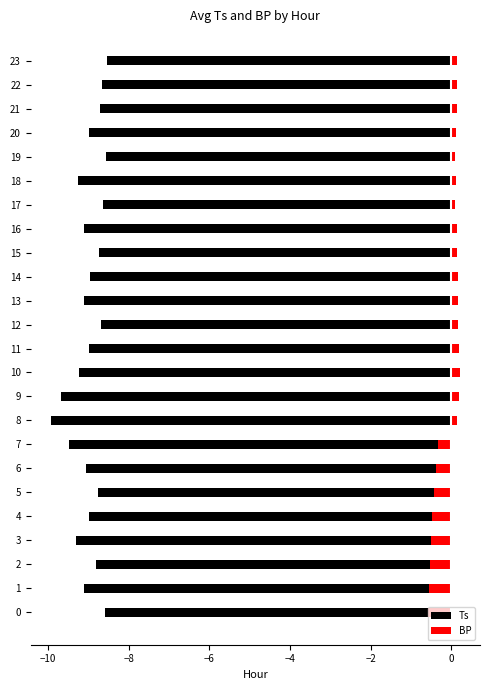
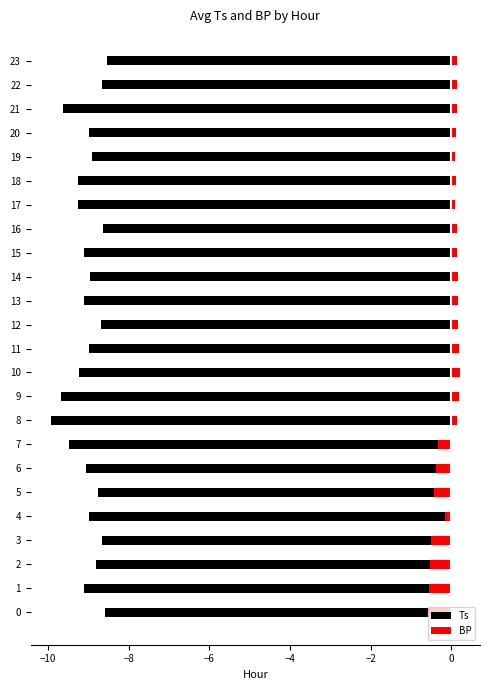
  {
    "Ts": {
      "23": -8.6,
      "22": -8.7,
-     "21": -8.7,
+     "21": -9.6,
      "20": -9.0,
-     "19": -8.6,
+     "19": -8.9,
      "18": -9.3,
-     "17": -8.6,
-     "16": -9.1,
-     "15": -8.7,
+     "17": -9.3,
+     "16": -8.6,
+     "15": -9.1,
      "14": -9.0,
      "13": -9.1,
      "12": -8.7,
      "11": -9.0,
      "10": -9.2,
      "9": -9.7,
      "8": -9.9,
      "7": -9.5,
      "6": -9.1,
      "5": -8.8,
      "4": -9.0,
-     "3": -9.3,
+     "3": -8.7,
      "2": -8.8,
      "1": -9.1,
      "0": -8.6
    },
    "BP": {
      "23": 0.1,
      "22": 0.1,
      "21": 0.1,
      "20": 0.1,
      "19": 0.1,
      "18": 0.1,
      "17": 0.1,
      "16": 0.1,
      "15": 0.1,
      "14": 0.2,
      "13": 0.2,
      "12": 0.2,
      "11": 0.2,
      "10": 0.2,
      "9": 0.2,
      "8": 0.1,
-     "4": -0.5
+     "4": -0.2
    }
  }
